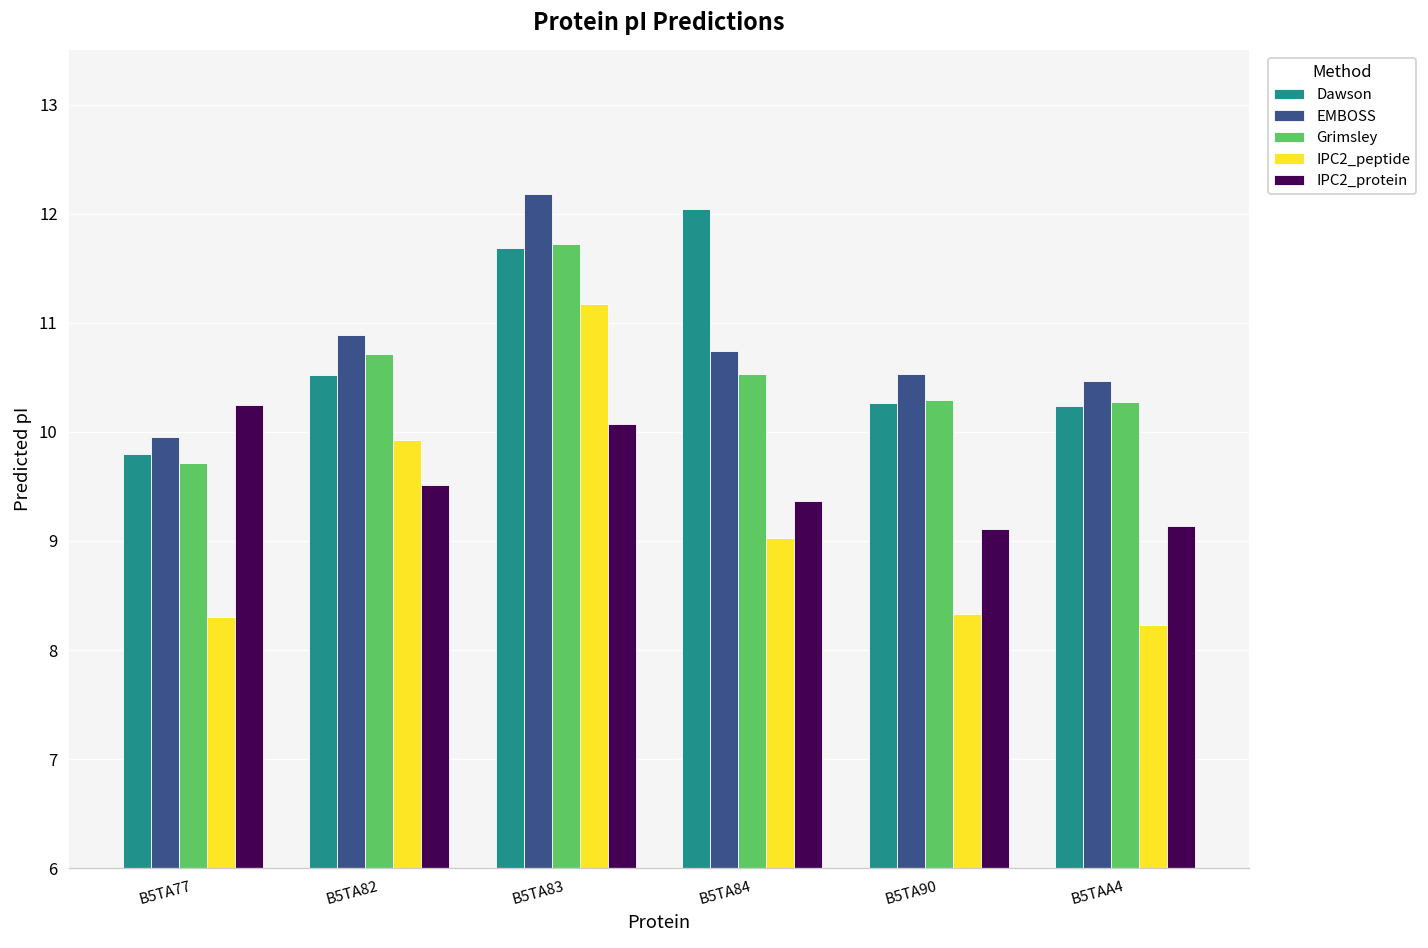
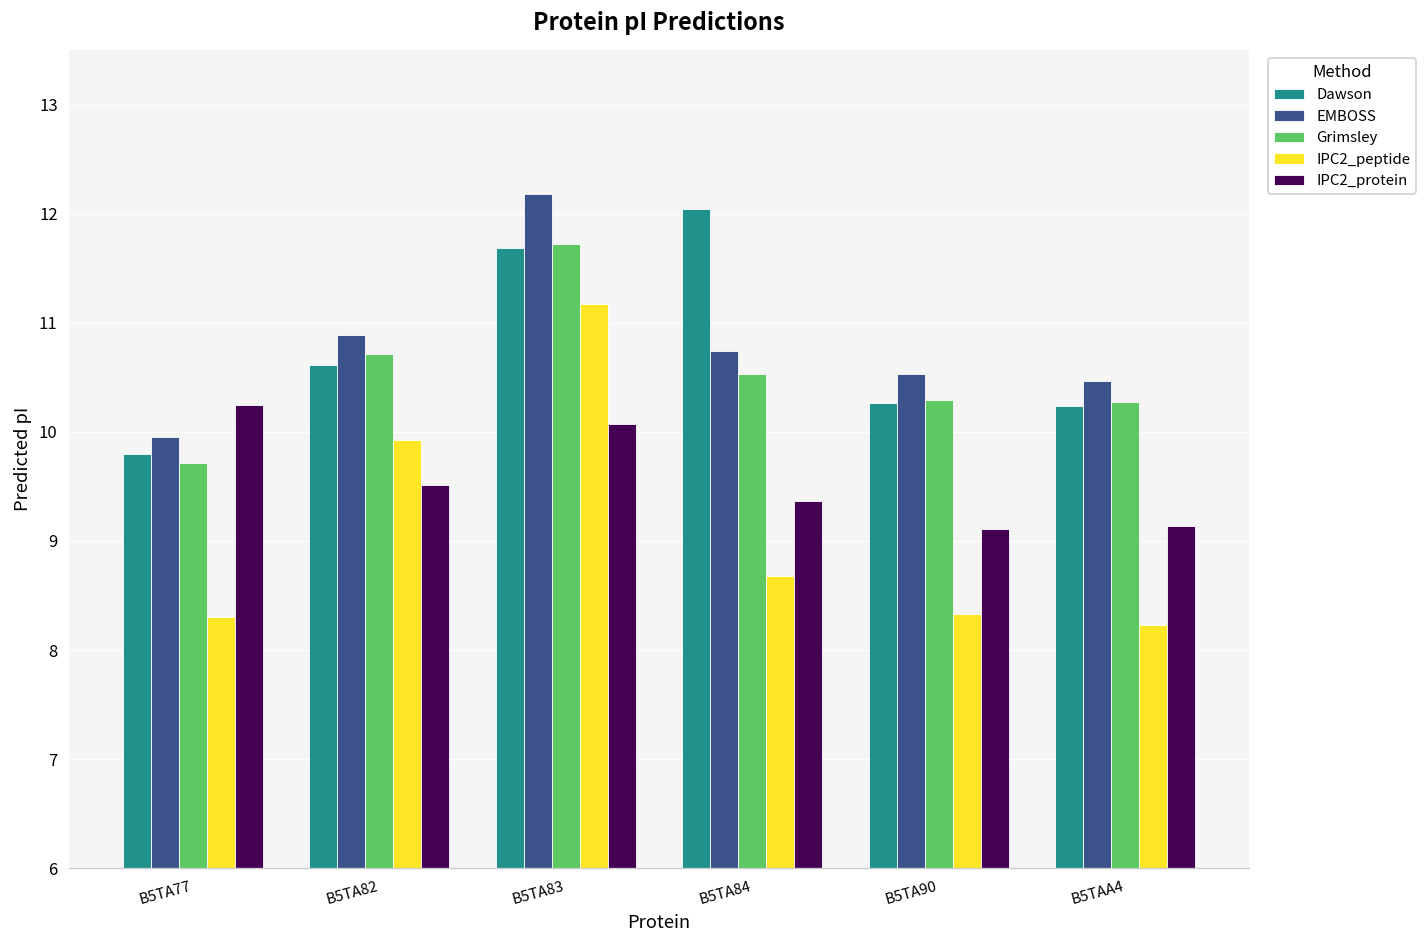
  {
    "Dawson": {
      "B5TA77": 9.8,
-     "B5TA82": 10.5,
+     "B5TA82": 10.6,
      "B5TA83": 11.7,
      "B5TA84": 12.0,
      "B5TA90": 10.3,
      "B5TAA4": 10.2
    },
    "EMBOSS": {
      "B5TA77": 10.0,
      "B5TA82": 10.9,
      "B5TA83": 12.2,
      "B5TA84": 10.7,
      "B5TA90": 10.5,
      "B5TAA4": 10.5
    },
    "Grimsley": {
      "B5TA77": 9.7,
      "B5TA82": 10.7,
      "B5TA83": 11.7,
      "B5TA84": 10.5,
      "B5TA90": 10.3,
      "B5TAA4": 10.3
    },
    "IPC2_peptide": {
      "B5TA77": 8.3,
      "B5TA82": 9.9,
      "B5TA83": 11.2,
-     "B5TA84": 9.0,
+     "B5TA84": 8.7,
      "B5TA90": 8.3,
      "B5TAA4": 8.2
    },
    "IPC2_protein": {
      "B5TA77": 10.3,
      "B5TA82": 9.5,
      "B5TA83": 10.1,
      "B5TA84": 9.4,
      "B5TA90": 9.1,
      "B5TAA4": 9.1
    }
  }
